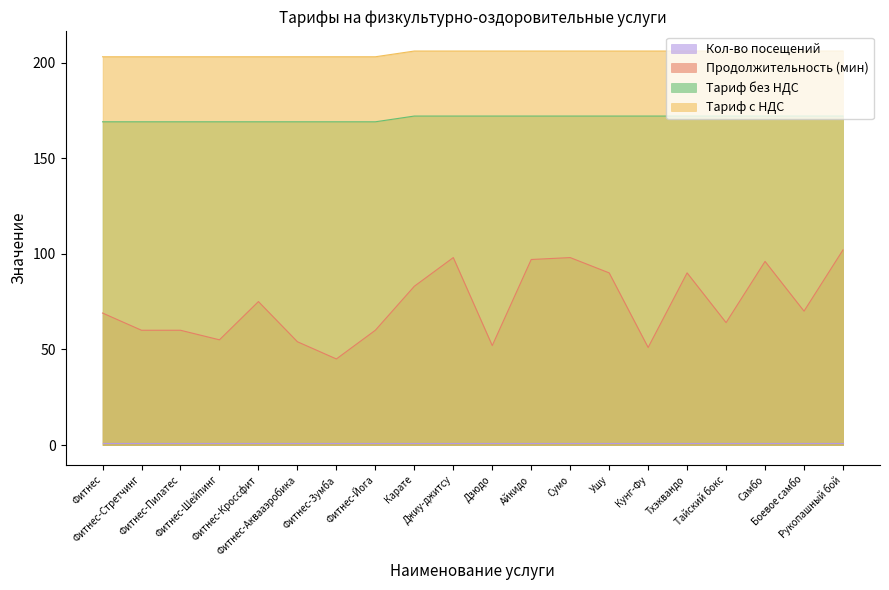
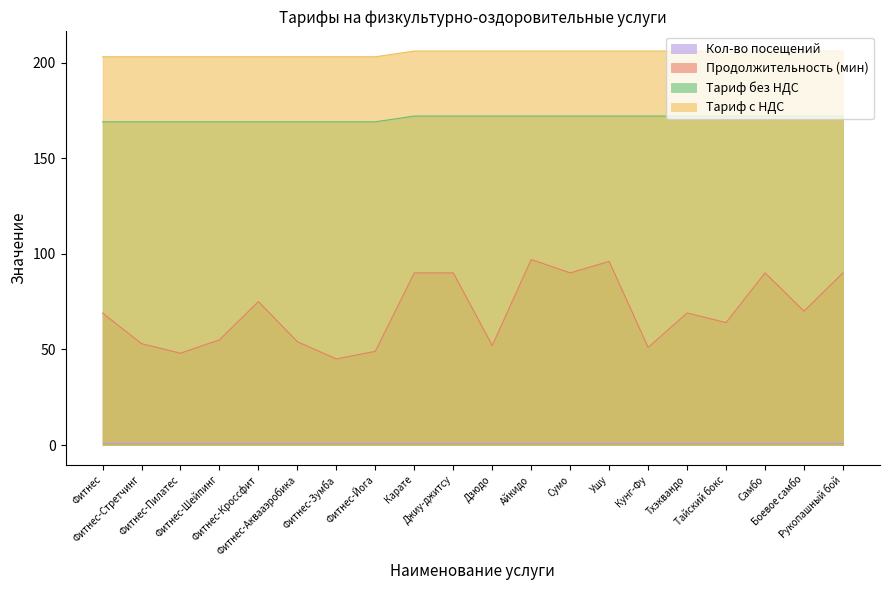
  {
    "Кол-во посещений": {
      "Фитнес": 1,
      "Фитнес-Стретчинг": 1,
      "Фитнес-Пилатес": 1,
      "Фитнес-Шейпинг": 1,
      "Фитнес-Кроссфит": 1,
      "Фитнес-Аквааэробика": 1,
      "Фитнес-Зумба": 1,
      "Фитнес-Йога": 1,
      "Карате": 1,
      "Джиу-джитсу": 1,
      "Дзюдо": 1,
      "Айкидо": 1,
      "Сумо": 1,
      "Ушу": 1,
      "Кунг-Фу": 1,
      "Тхэквандо": 1,
      "Тайский бокс": 1,
      "Самбо": 1,
      "Боевое самбо": 1,
      "Рукопашный бой": 1
    },
    "Продолжительность (мин)": {
      "Фитнес": 69,
-     "Фитнес-Стретчинг": 60,
-     "Фитнес-Пилатес": 60,
+     "Фитнес-Стретчинг": 53,
+     "Фитнес-Пилатес": 48,
      "Фитнес-Шейпинг": 55,
      "Фитнес-Кроссфит": 75,
      "Фитнес-Аквааэробика": 54,
      "Фитнес-Зумба": 45,
-     "Фитнес-Йога": 60,
-     "Карате": 83,
-     "Джиу-джитсу": 98,
+     "Фитнес-Йога": 49,
+     "Карате": 90,
+     "Джиу-джитсу": 90,
      "Дзюдо": 52,
      "Айкидо": 97,
-     "Сумо": 98,
-     "Ушу": 90,
+     "Сумо": 90,
+     "Ушу": 96,
      "Кунг-Фу": 51,
-     "Тхэквандо": 90,
+     "Тхэквандо": 69,
      "Тайский бокс": 64,
-     "Самбо": 96,
+     "Самбо": 90,
      "Боевое самбо": 70,
-     "Рукопашный бой": 102
+     "Рукопашный бой": 90
    },
    "Тариф без НДС": {
      "Фитнес": 169,
      "Фитнес-Стретчинг": 169,
      "Фитнес-Пилатес": 169,
      "Фитнес-Шейпинг": 169,
      "Фитнес-Кроссфит": 169,
      "Фитнес-Аквааэробика": 169,
      "Фитнес-Зумба": 169,
      "Фитнес-Йога": 169,
      "Карате": 172,
      "Джиу-джитсу": 172,
      "Дзюдо": 172,
      "Айкидо": 172,
      "Сумо": 172,
      "Ушу": 172,
      "Кунг-Фу": 172
    },
    "Тариф с НДС": {
      "Фитнес": 203,
      "Фитнес-Стретчинг": 203,
      "Фитнес-Пилатес": 203,
      "Фитнес-Шейпинг": 203,
      "Фитнес-Кроссфит": 203,
      "Фитнес-Аквааэробика": 203,
      "Фитнес-Зумба": 203,
      "Фитнес-Йога": 203,
      "Карате": 206,
      "Джиу-джитсу": 206,
      "Дзюдо": 206,
      "Айкидо": 206,
      "Сумо": 206,
      "Ушу": 206,
      "Кунг-Фу": 206
    }
  }
